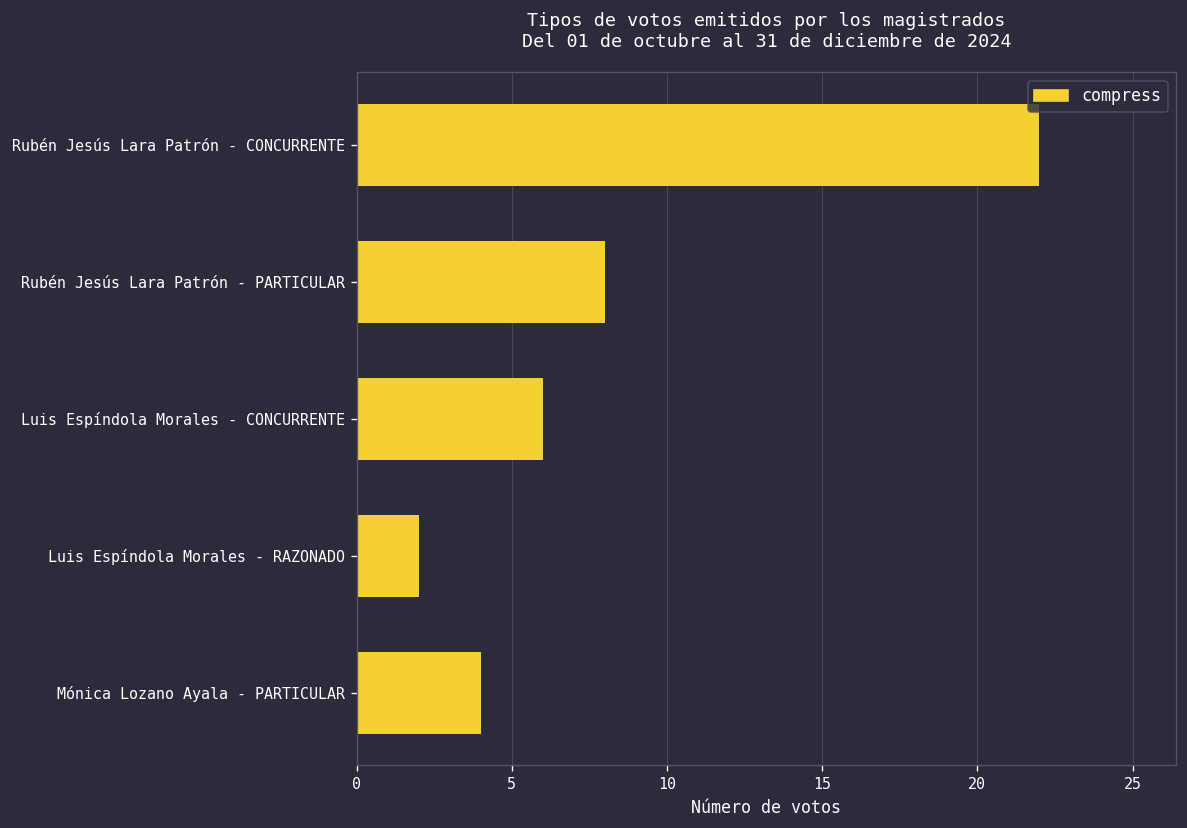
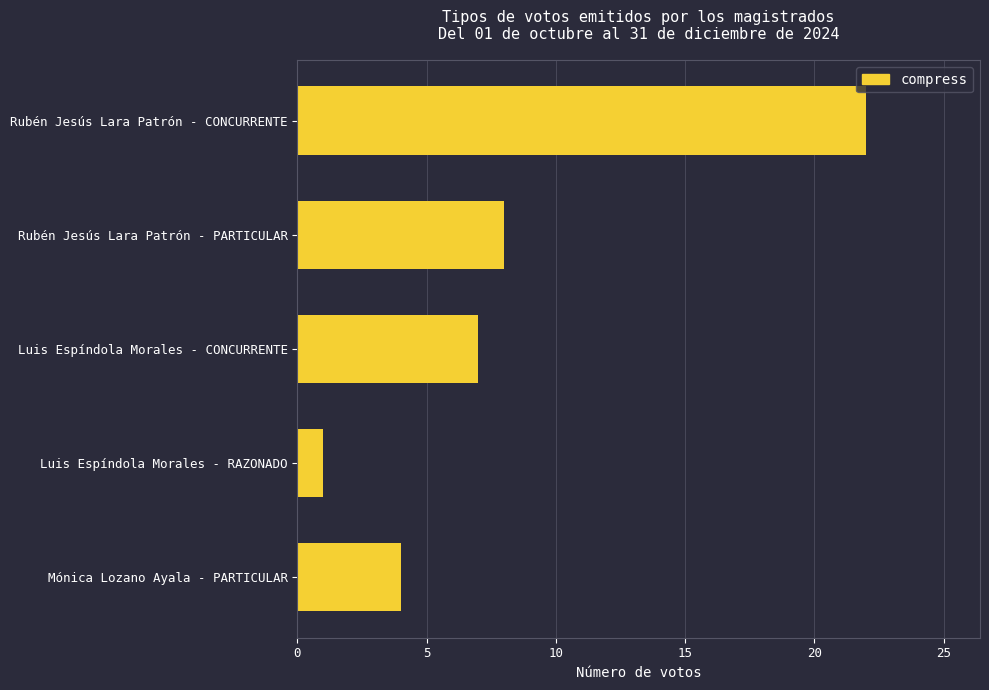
  {
    "Rubén Jesús Lara Patrón - CONCURRENTE": 22,
    "Rubén Jesús Lara Patrón - PARTICULAR": 8,
-   "Luis Espíndola Morales - CONCURRENTE": 6,
-   "Luis Espíndola Morales - RAZONADO": 2,
+   "Luis Espíndola Morales - CONCURRENTE": 7,
+   "Luis Espíndola Morales - RAZONADO": 1,
    "Mónica Lozano Ayala - PARTICULAR": 4
  }
